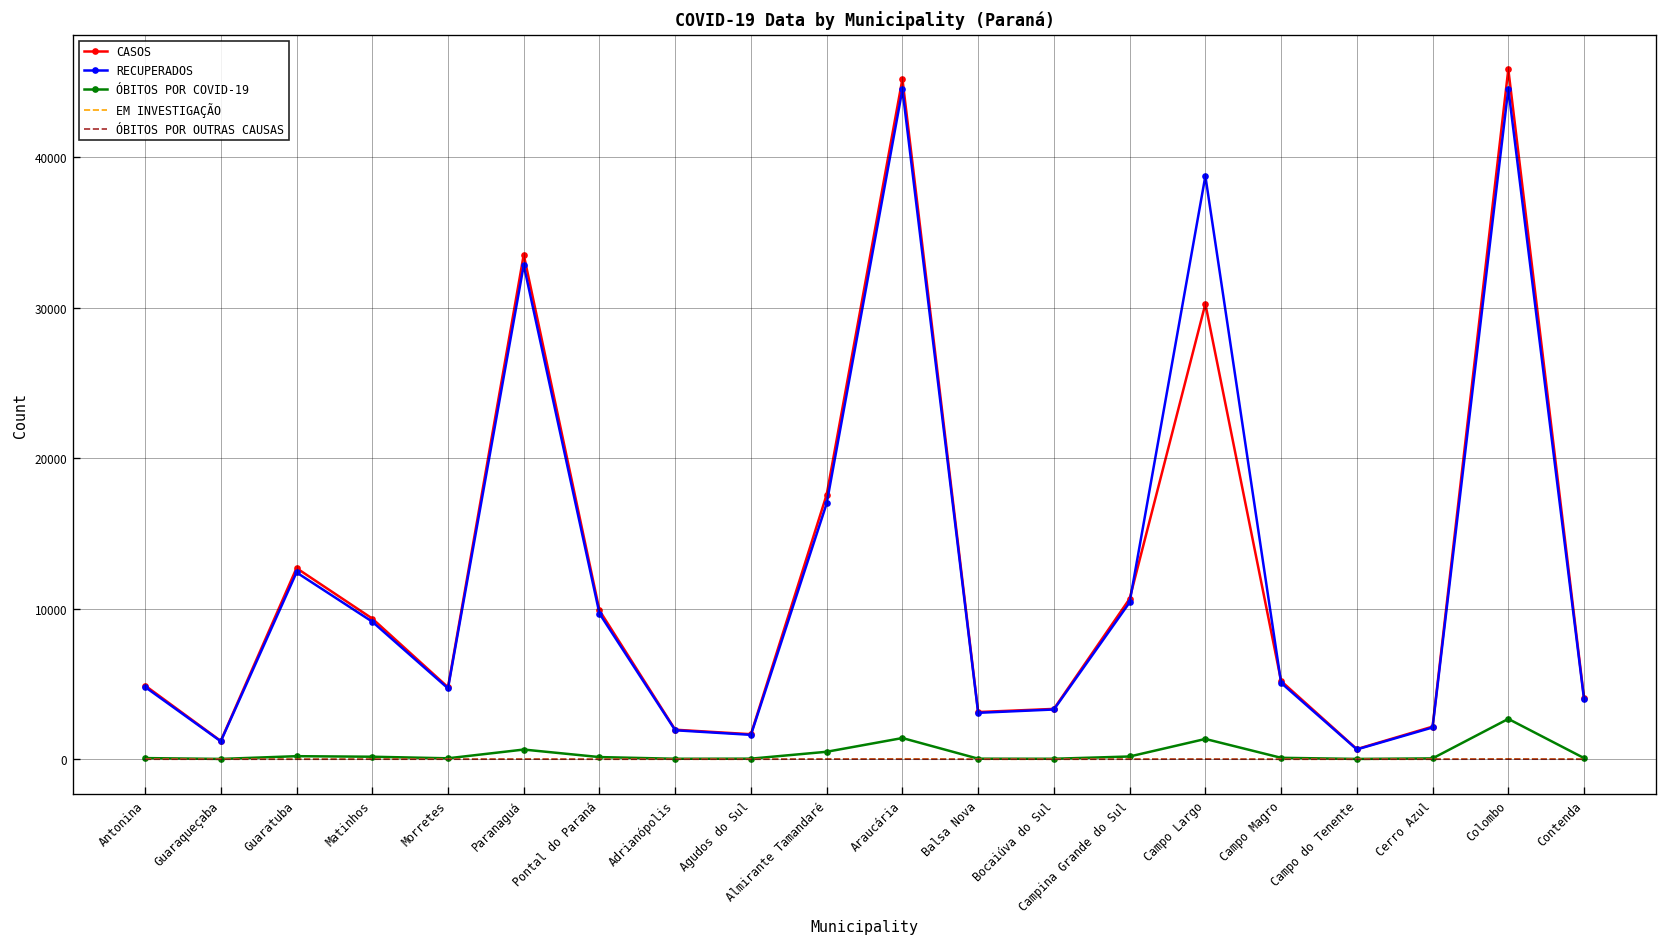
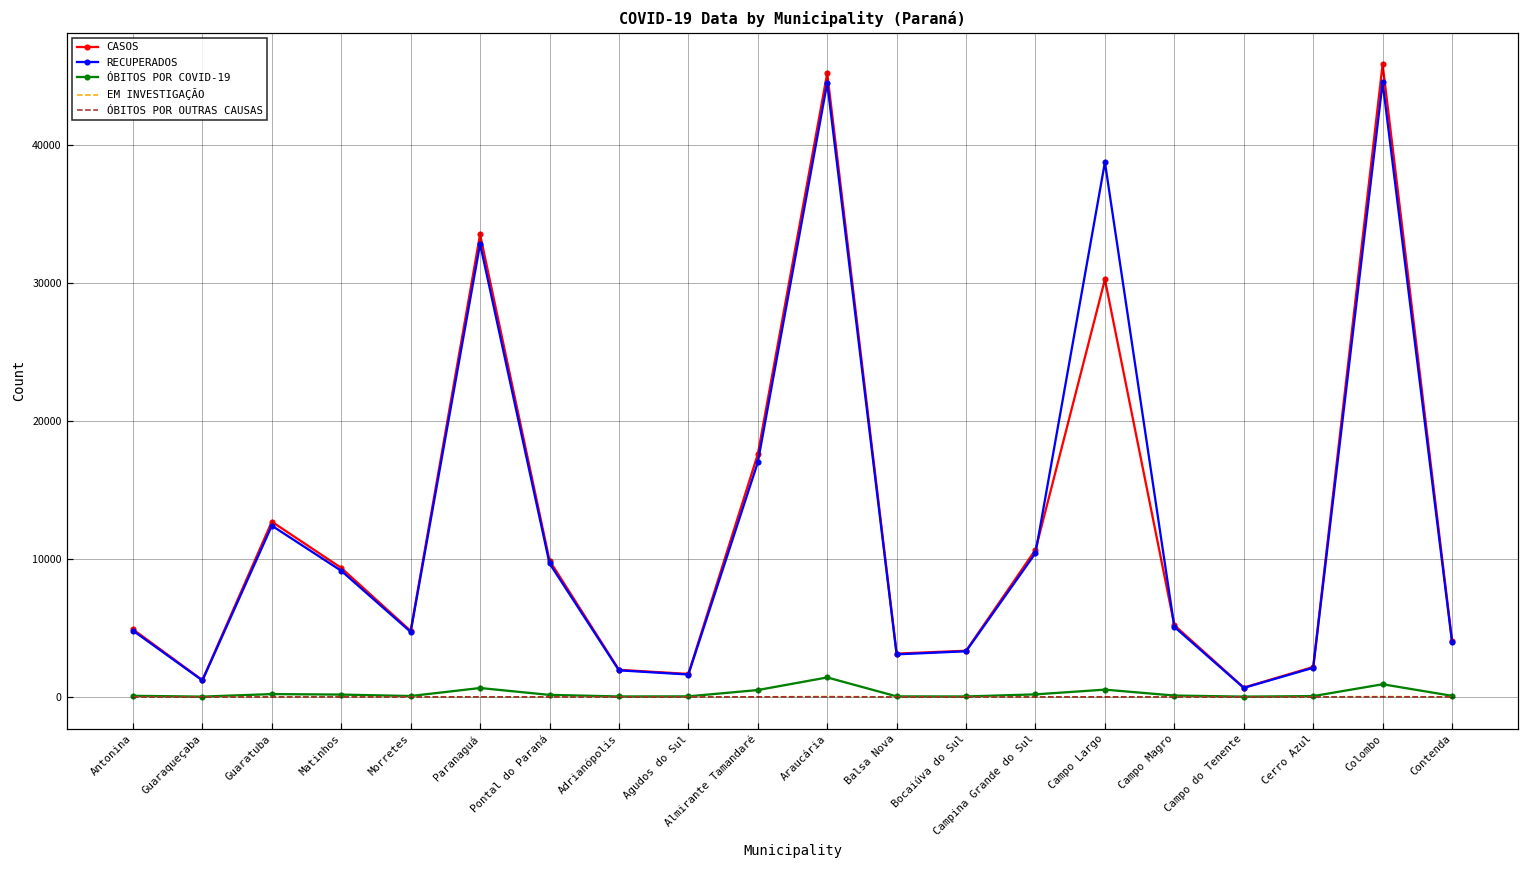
  {
    "CASOS": {
      "Guaratuba": 12700,
      "Matinhos": 9400,
      "Paranaguá": 33500,
      "Almirante Tamandaré": 17600,
      "Araucária": 45200,
      "Campina Grande do Sul": 10700,
      "Campo Largo": 30300,
      "Colombo": 45900
    },
    "RECUPERADOS": {
      "Guaratuba": 12400,
      "Matinhos": 9100,
      "Paranaguá": 32800,
      "Almirante Tamandaré": 17000,
      "Araucária": 44500,
      "Campina Grande do Sul": 10400,
      "Campo Largo": 38800,
      "Colombo": 44600
    },
    "ÓBITOS POR COVID-19": {
      "Paranaguá": 600,
      "Almirante Tamandaré": 500,
      "Araucária": 1400,
-     "Campo Largo": 1300,
-     "Colombo": 2700
+     "Campo Largo": 500,
+     "Colombo": 900
    }
  }
